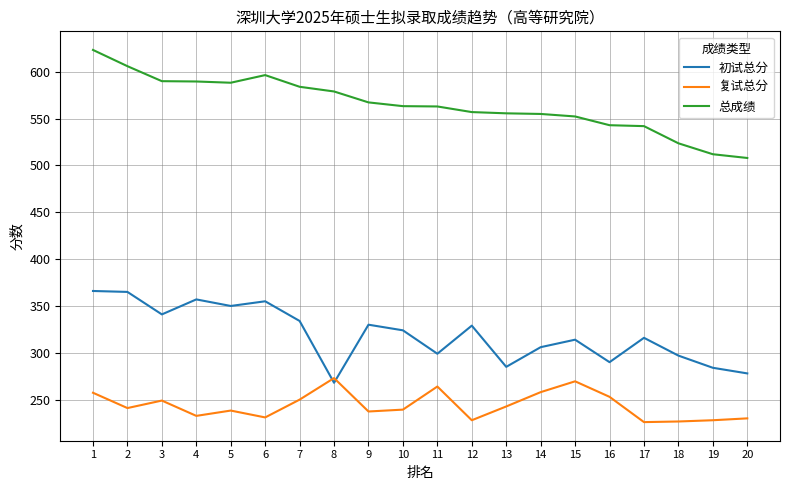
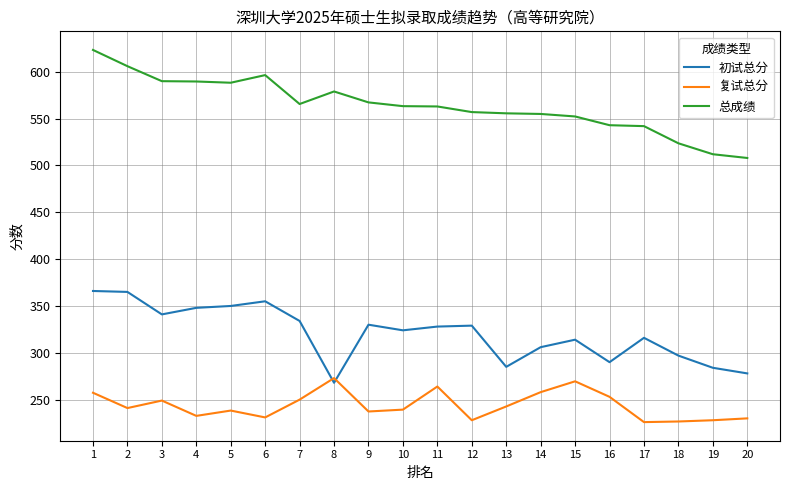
  {
    "初试总分": {
      "1": 370,
      "2": 370,
      "3": 340,
-     "4": 360,
+     "4": 350,
      "5": 350,
      "6": 360,
      "7": 330,
      "8": 270,
      "9": 330,
      "10": 320,
-     "11": 300,
+     "11": 330,
      "12": 330,
      "13": 290,
      "14": 310,
      "15": 310,
      "16": 290,
      "17": 320,
      "18": 300,
      "19": 280,
      "20": 280
    },
    "复试总分": {
      "1": 260,
      "2": 240,
      "3": 250,
      "4": 230,
      "5": 240,
      "6": 230,
      "7": 250,
      "8": 270,
      "9": 240,
      "10": 240,
      "11": 260,
      "12": 230,
      "13": 240,
      "14": 260,
      "15": 270,
      "16": 250,
      "17": 230,
      "18": 230,
      "19": 230,
      "20": 230
    },
    "总成绩": {
      "1": 620,
      "2": 610,
      "3": 590,
      "4": 590,
      "5": 590,
      "6": 600,
-     "7": 580,
+     "7": 570,
      "8": 580,
      "9": 570,
      "10": 560,
      "11": 560,
      "12": 560,
      "13": 560,
      "14": 560,
      "15": 550,
      "16": 540,
      "17": 540,
      "18": 520,
      "19": 510,
      "20": 510
    }
  }
